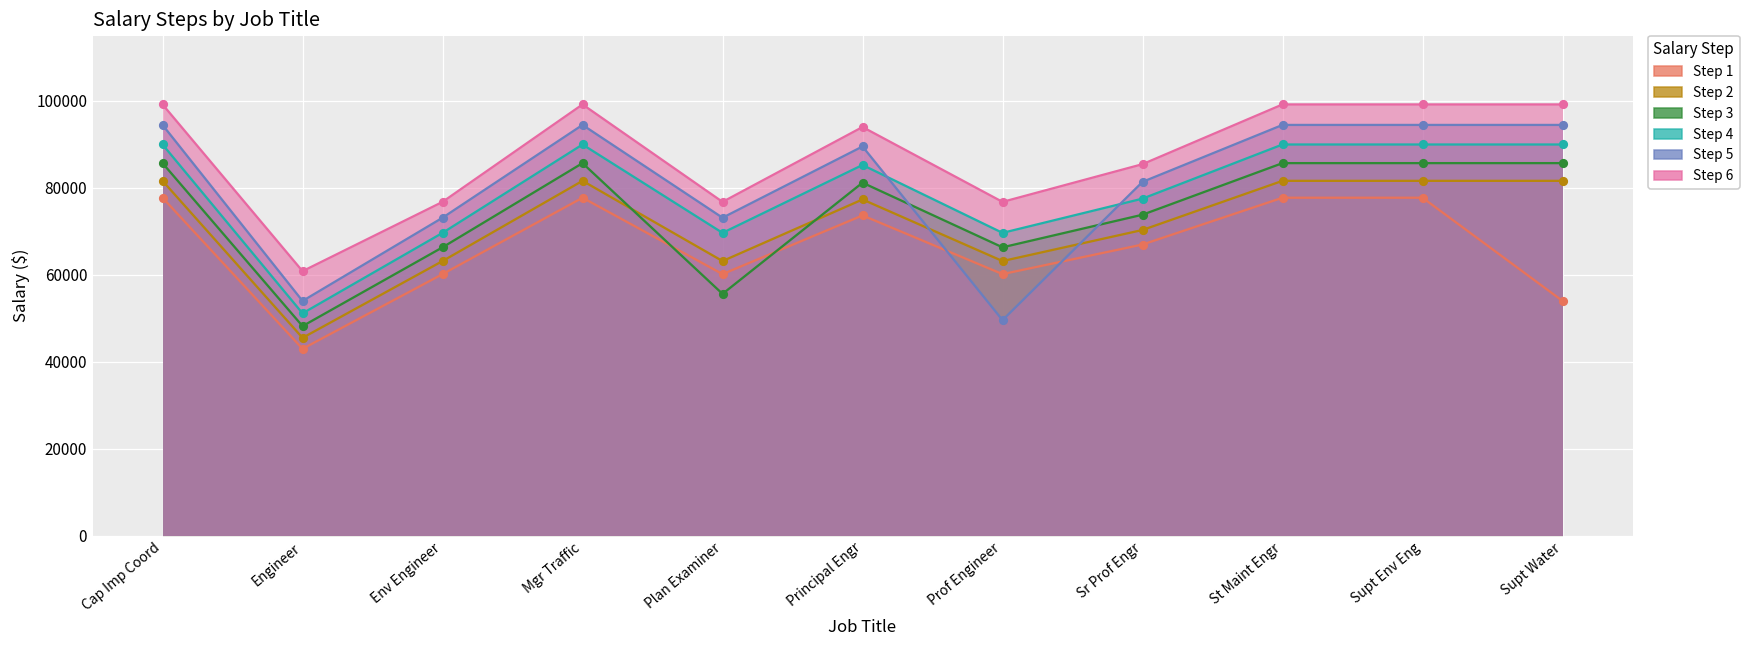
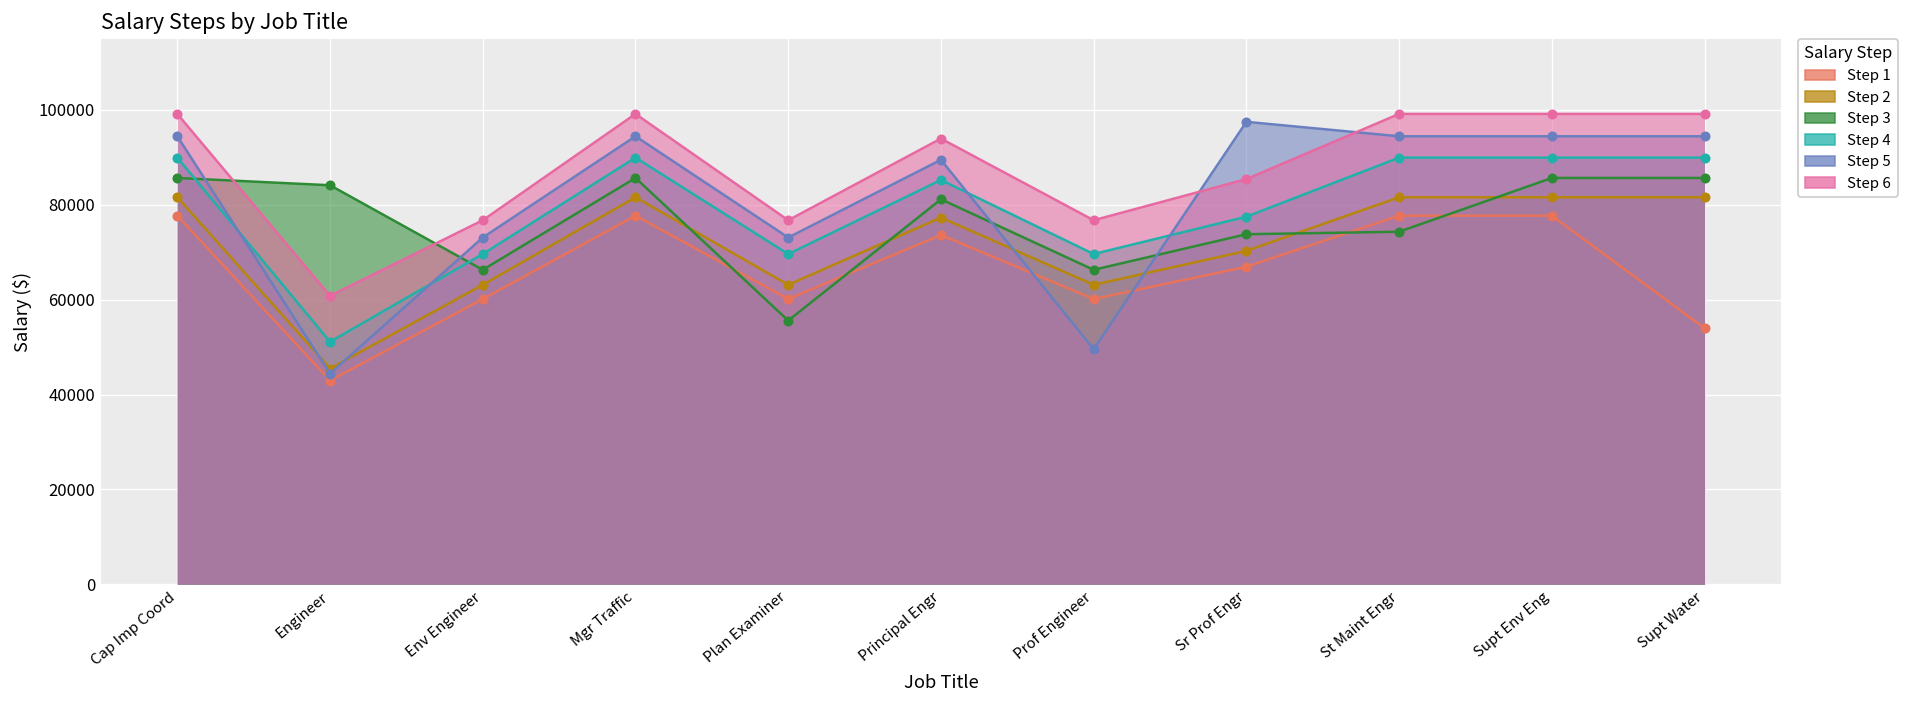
  {
    "Step 1": {
      "Cap Imp Coord": 78000,
      "Engineer": 43000,
      "Env Engineer": 60000,
      "Mgr Traffic": 78000,
      "Plan Examiner": 60000,
      "Principal Engr": 74000,
      "Prof Engineer": 60000,
      "Sr Prof Engr": 67000,
      "St Maint Engr": 78000,
      "Supt Env Eng": 78000,
      "Supt Water": 54000
    },
    "Step 2": {
      "Cap Imp Coord": 82000,
      "Engineer": 45000,
      "Env Engineer": 63000,
      "Mgr Traffic": 82000,
      "Plan Examiner": 63000,
      "Principal Engr": 77000,
      "Prof Engineer": 63000,
      "Sr Prof Engr": 70000,
      "St Maint Engr": 82000,
      "Supt Env Eng": 82000,
      "Supt Water": 82000
    },
    "Step 3": {
      "Cap Imp Coord": 86000,
-     "Engineer": 48000,
+     "Engineer": 84000,
      "Env Engineer": 66000,
      "Mgr Traffic": 86000,
      "Plan Examiner": 56000,
      "Principal Engr": 81000,
      "Prof Engineer": 66000,
      "Sr Prof Engr": 74000,
-     "St Maint Engr": 86000,
+     "St Maint Engr": 74000,
      "Supt Env Eng": 86000,
      "Supt Water": 86000
    },
    "Step 4": {
      "Cap Imp Coord": 90000,
      "Engineer": 51000,
      "Env Engineer": 70000,
      "Mgr Traffic": 90000,
      "Plan Examiner": 70000,
      "Principal Engr": 85000,
      "Prof Engineer": 70000,
      "Sr Prof Engr": 77000,
      "St Maint Engr": 90000,
      "Supt Env Eng": 90000,
      "Supt Water": 90000
    },
    "Step 5": {
      "Cap Imp Coord": 94000,
-     "Engineer": 54000,
+     "Engineer": 44000,
      "Env Engineer": 73000,
      "Mgr Traffic": 94000,
      "Plan Examiner": 73000,
      "Principal Engr": 89000,
      "Prof Engineer": 50000,
-     "Sr Prof Engr": 81000,
+     "Sr Prof Engr": 97000,
      "St Maint Engr": 94000,
      "Supt Env Eng": 94000,
      "Supt Water": 94000
    },
    "Step 6": {
      "Cap Imp Coord": 99000,
      "Engineer": 61000,
      "Env Engineer": 77000,
      "Mgr Traffic": 99000,
      "Plan Examiner": 77000,
      "Principal Engr": 94000,
      "Prof Engineer": 77000,
      "Sr Prof Engr": 85000,
      "St Maint Engr": 99000,
      "Supt Env Eng": 99000,
      "Supt Water": 99000
    }
  }
